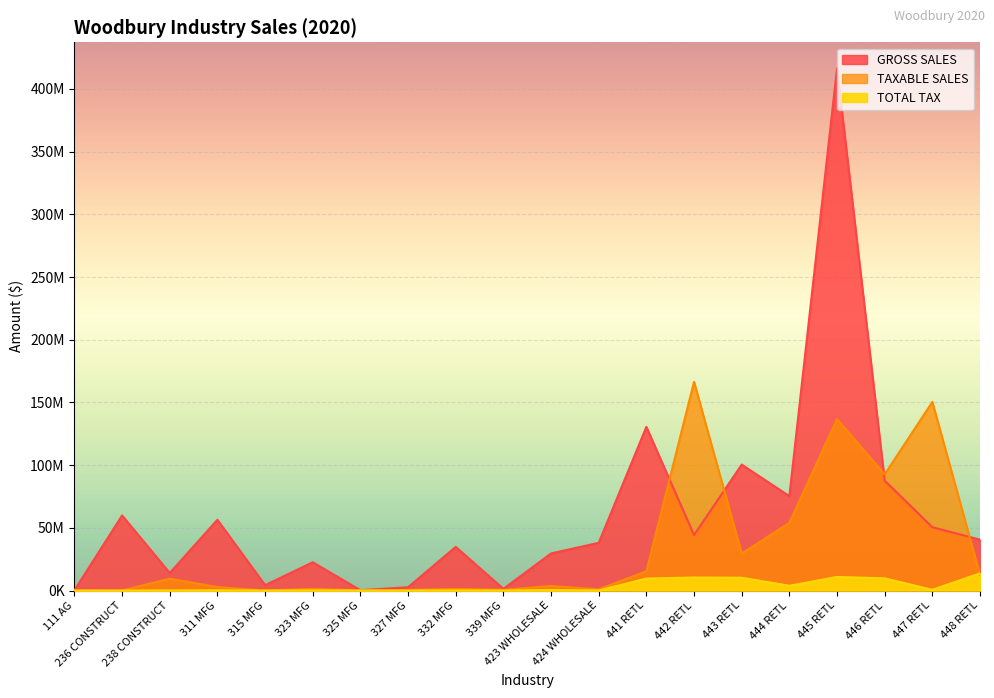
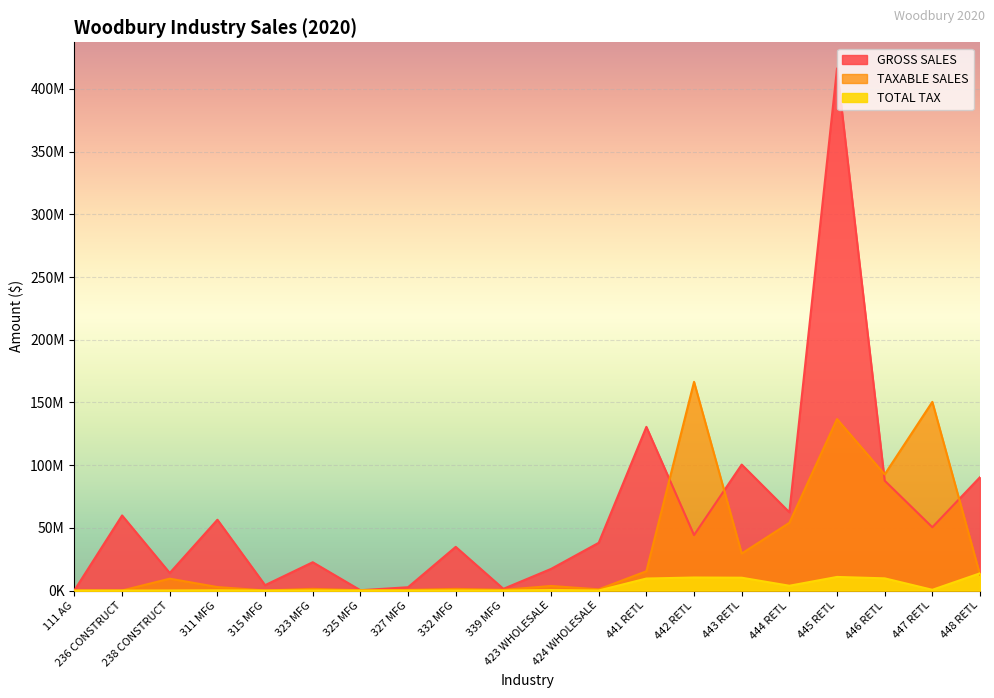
  {
    "GROSS SALES": {
      "236 CONSTRUCT": 60000000,
      "238 CONSTRUCT": 14000000,
      "311 MFG": 56000000,
      "315 MFG": 4000000,
      "323 MFG": 23000000,
      "327 MFG": 3000000,
      "332 MFG": 35000000,
-     "423 WHOLESALE": 30000000,
+     "423 WHOLESALE": 17000000,
      "424 WHOLESALE": 38000000,
      "441 RETL": 131000000,
      "442 RETL": 44000000,
      "443 RETL": 100000000,
-     "444 RETL": 75000000,
+     "444 RETL": 62000000,
      "445 RETL": 416000000,
      "446 RETL": 88000000,
      "447 RETL": 51000000,
-     "448 RETL": 41000000
+     "448 RETL": 90000000
    },
    "TAXABLE SALES": {
      "238 CONSTRUCT": 9000000,
      "311 MFG": 3000000,
      "423 WHOLESALE": 4000000,
      "441 RETL": 15000000,
      "442 RETL": 166000000,
      "443 RETL": 30000000,
      "444 RETL": 54000000,
      "445 RETL": 137000000,
      "446 RETL": 93000000,
      "447 RETL": 150000000
    },
    "TOTAL TAX": {
      "238 CONSTRUCT": 0,
      "311 MFG": 0,
      "423 WHOLESALE": 0,
      "441 RETL": 10000000,
      "442 RETL": 10000000,
      "443 RETL": 10000000,
      "444 RETL": 4000000,
      "445 RETL": 11000000,
      "446 RETL": 10000000,
      "447 RETL": 1000000
    }
  }
